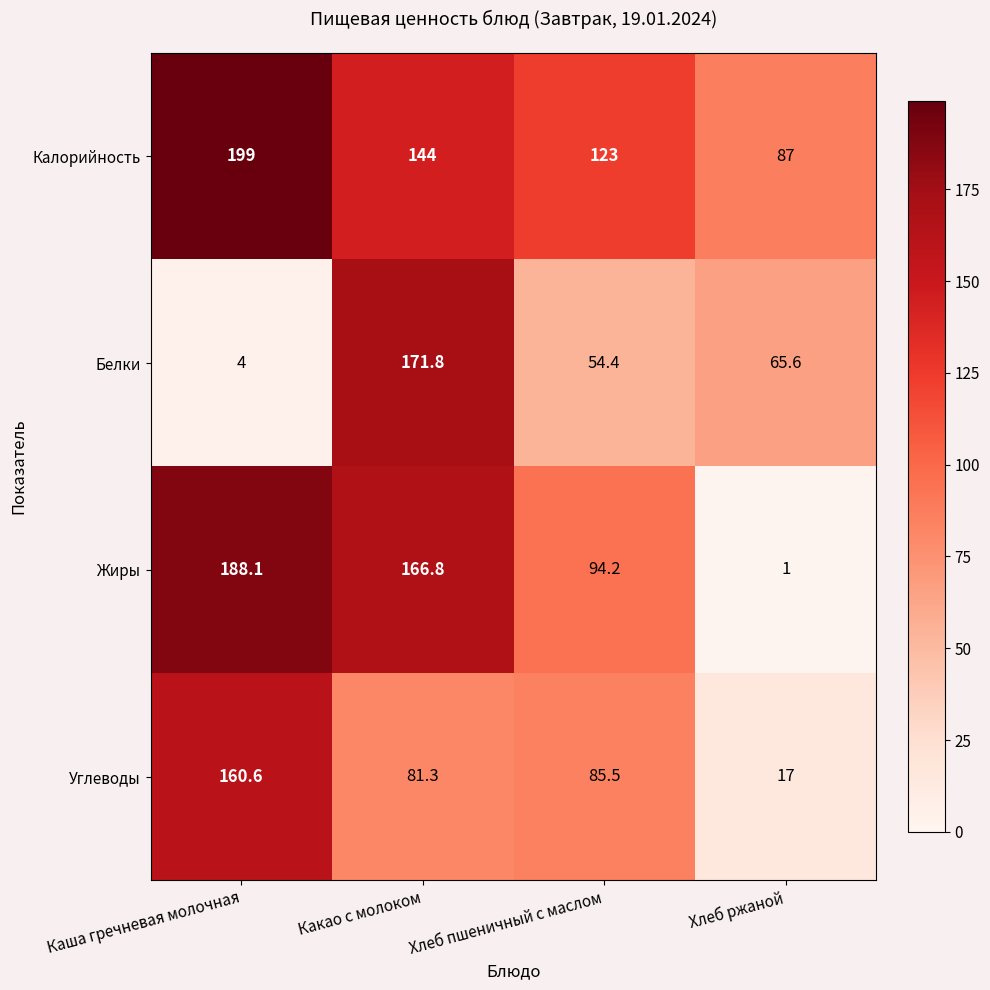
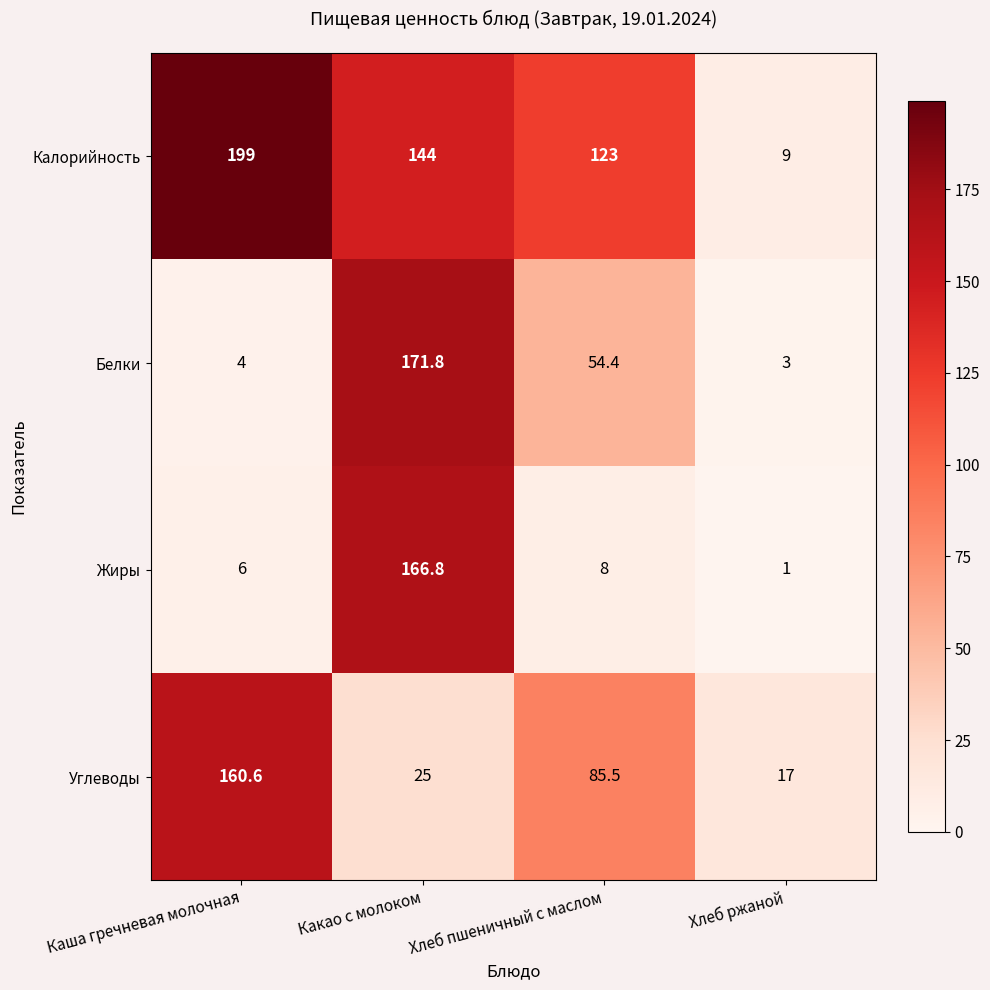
  {
    "Калорийность": {
      "Каша гречневая молочная": 199,
      "Какао с молоком": 144,
      "Хлеб пшеничный с маслом": 123,
-     "Хлеб ржаной": 87
+     "Хлеб ржаной": 9
    },
    "Белки": {
      "Каша гречневая молочная": 4,
      "Какао с молоком": 171.8,
      "Хлеб пшеничный с маслом": 54.4,
-     "Хлеб ржаной": 65.6
+     "Хлеб ржаной": 3
    },
    "Жиры": {
-     "Каша гречневая молочная": 188.1,
+     "Каша гречневая молочная": 6,
      "Какао с молоком": 166.8,
-     "Хлеб пшеничный с маслом": 94.2,
+     "Хлеб пшеничный с маслом": 8,
      "Хлеб ржаной": 1
    },
    "Углеводы": {
      "Каша гречневая молочная": 160.6,
-     "Какао с молоком": 81.3,
+     "Какао с молоком": 25,
      "Хлеб пшеничный с маслом": 85.5,
      "Хлеб ржаной": 17
    }
  }
